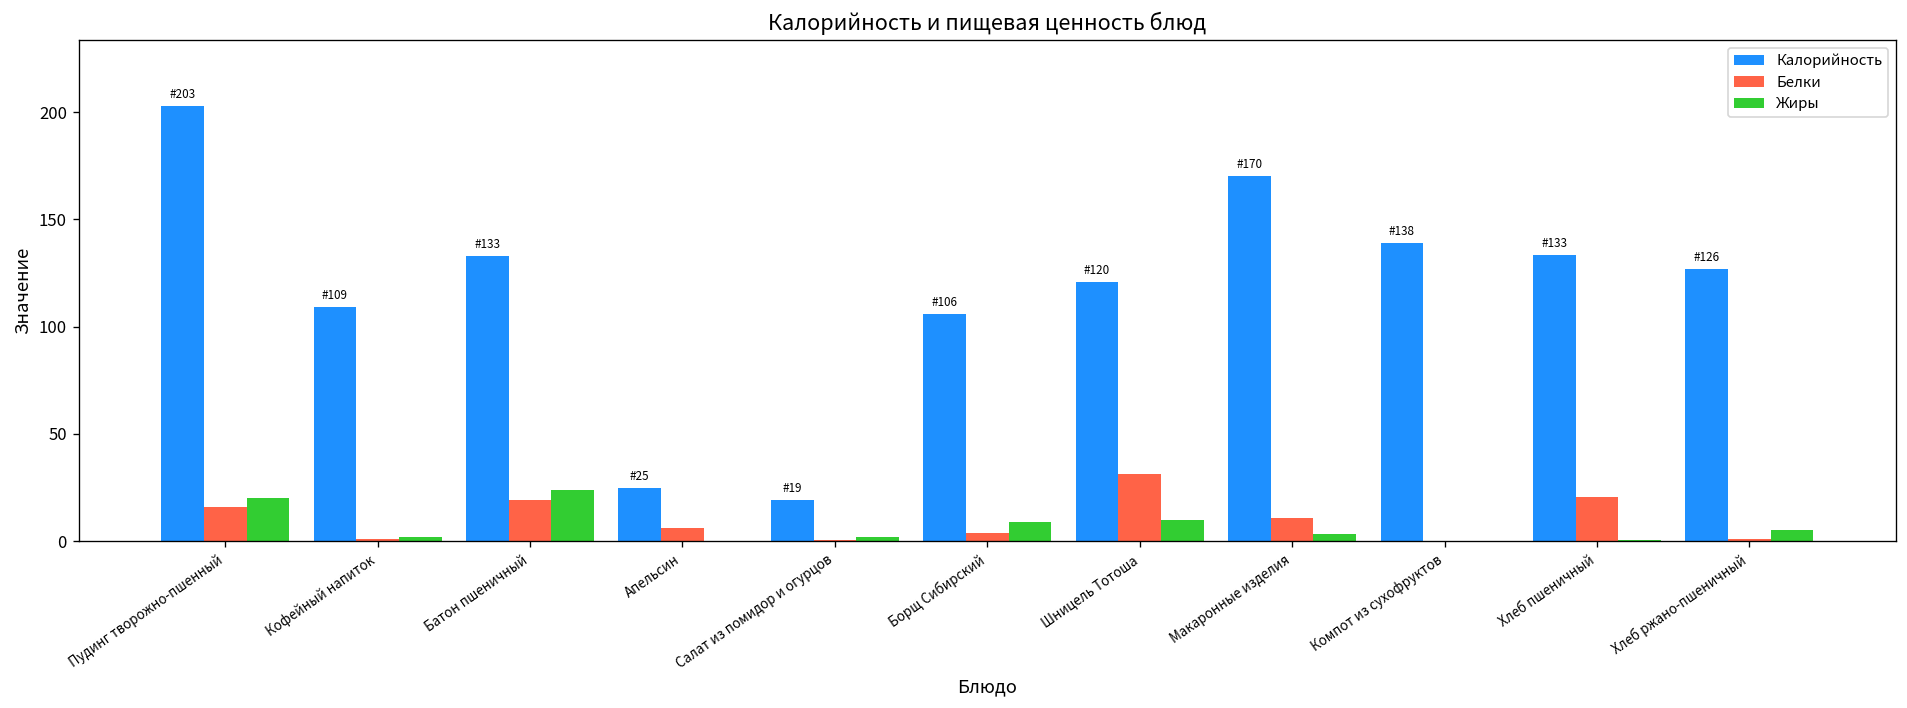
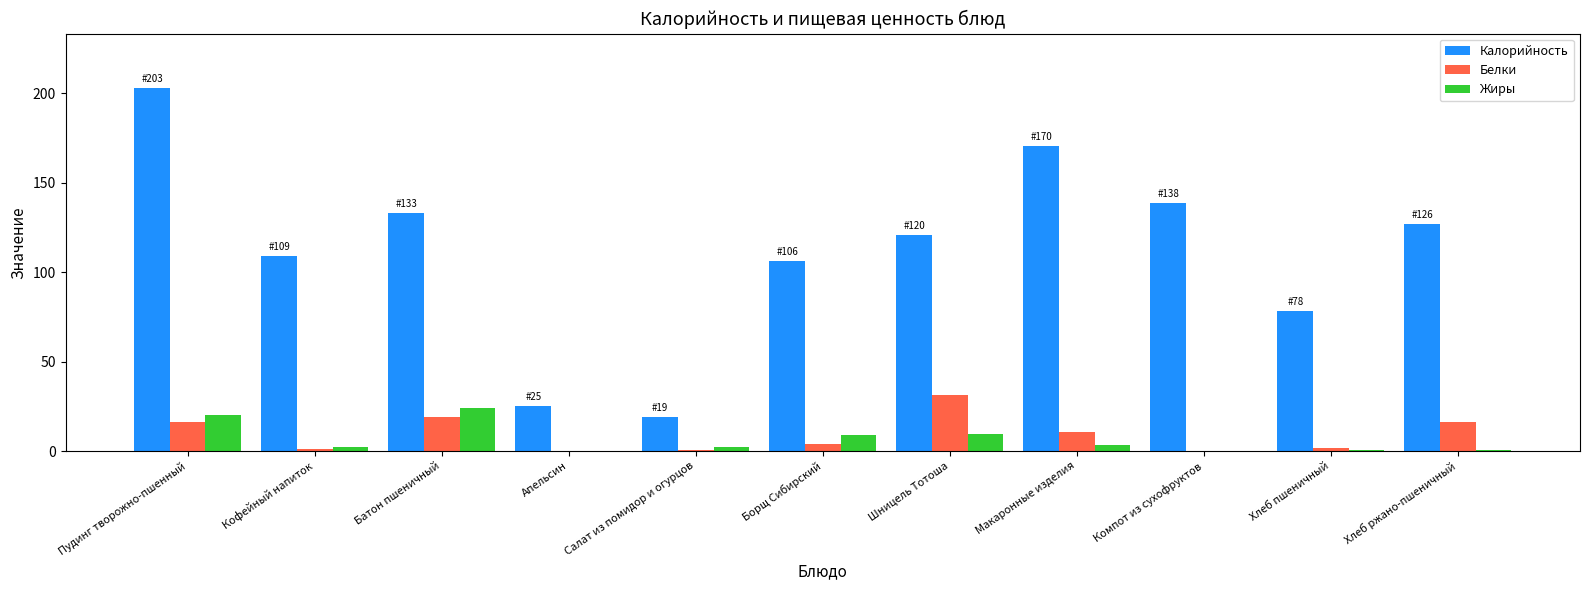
  {
    "Калорийность": {
      "Пудинг творожно-пшенный": 203,
      "Кофейный напиток": 109,
      "Батон пшеничный": 133,
      "Апельсин": 25,
      "Салат из помидор и огурцов": 19,
      "Борщ Сибирский": 106,
      "Макаронные изделия": 170,
-     "Хлеб пшеничный": 133
+     "Хлеб пшеничный": 78
    },
    "Белки": {
      "Пудинг творожно-пшенный": 16,
      "Батон пшеничный": 19,
-     "Апельсин": 6,
+     "Апельсин": 0,
      "Борщ Сибирский": 4,
      "Шницель Тотоша": 31,
      "Макаронные изделия": 11,
-     "Хлеб пшеничный": 21,
-     "Хлеб ржано-пшеничный": 1
+     "Хлеб пшеничный": 2,
+     "Хлеб ржано-пшеничный": 16
    },
    "Жиры": {
      "Пудинг творожно-пшенный": 20,
      "Кофейный напиток": 2,
      "Батон пшеничный": 24,
      "Апельсин": 0,
      "Салат из помидор и огурцов": 2,
      "Борщ Сибирский": 9,
      "Шницель Тотоша": 10,
      "Макаронные изделия": 3,
      "Компот из сухофруктов": 0,
-     "Хлеб ржано-пшеничный": 5
+     "Хлеб ржано-пшеничный": 0
    }
  }
